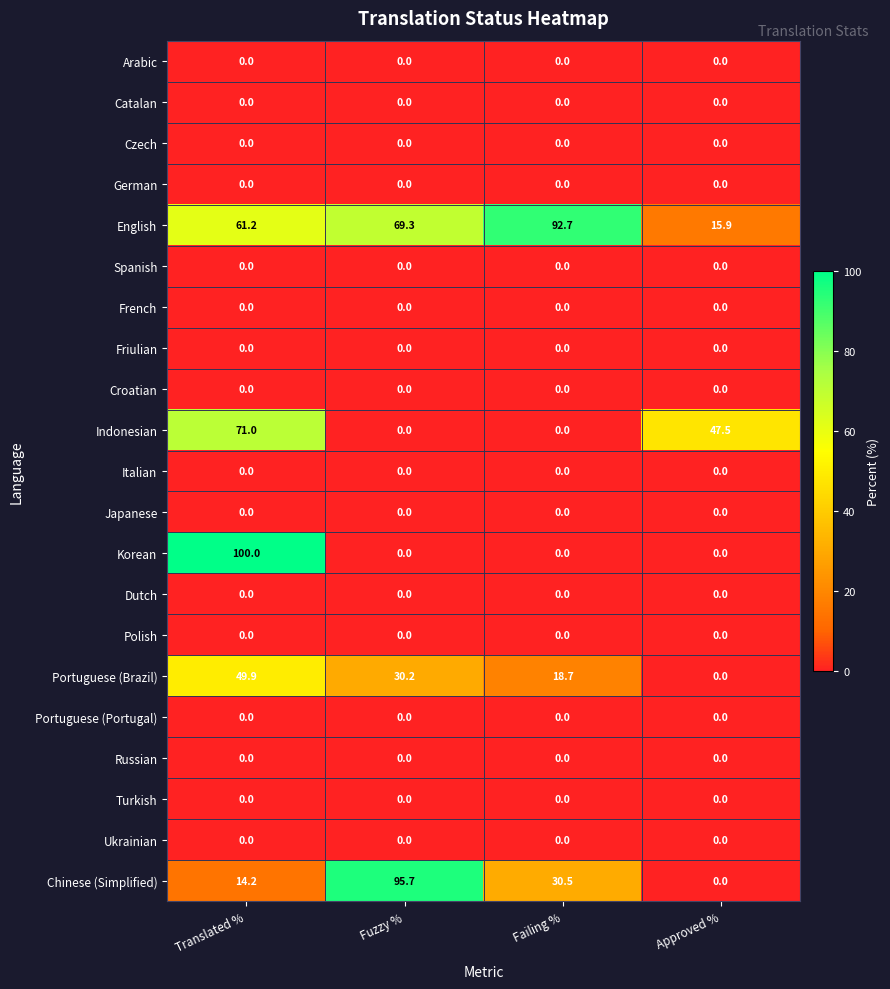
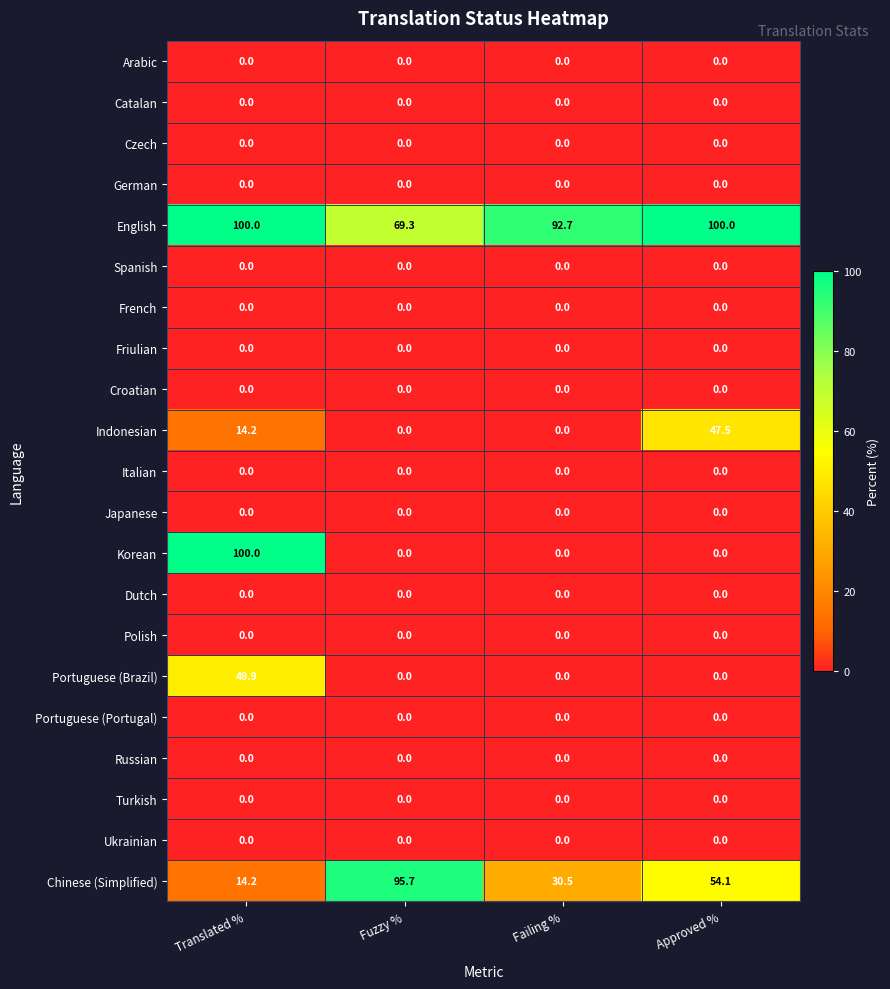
  {
    "Arabic": {
      "Translated %": 0.0,
      "Fuzzy %": 0.0,
      "Failing %": 0.0,
      "Approved %": 0.0
    },
    "Catalan": {
      "Translated %": 0.0,
      "Fuzzy %": 0.0,
      "Failing %": 0.0,
      "Approved %": 0.0
    },
    "Czech": {
      "Translated %": 0.0,
      "Fuzzy %": 0.0,
      "Failing %": 0.0,
      "Approved %": 0.0
    },
    "German": {
      "Translated %": 0.0,
      "Fuzzy %": 0.0,
      "Failing %": 0.0,
      "Approved %": 0.0
    },
    "English": {
-     "Translated %": 61.2,
+     "Translated %": 100.0,
      "Fuzzy %": 69.3,
      "Failing %": 92.7,
-     "Approved %": 15.9
+     "Approved %": 100.0
    },
    "Spanish": {
      "Translated %": 0.0,
      "Fuzzy %": 0.0,
      "Failing %": 0.0,
      "Approved %": 0.0
    },
    "French": {
      "Translated %": 0.0,
      "Fuzzy %": 0.0,
      "Failing %": 0.0,
      "Approved %": 0.0
    },
    "Friulian": {
      "Translated %": 0.0,
      "Fuzzy %": 0.0,
      "Failing %": 0.0,
      "Approved %": 0.0
    },
    "Croatian": {
      "Translated %": 0.0,
      "Fuzzy %": 0.0,
      "Failing %": 0.0,
      "Approved %": 0.0
    },
    "Indonesian": {
-     "Translated %": 71.0,
+     "Translated %": 14.2,
      "Fuzzy %": 0.0,
      "Failing %": 0.0,
      "Approved %": 47.5
    },
    "Italian": {
      "Translated %": 0.0,
      "Fuzzy %": 0.0,
      "Failing %": 0.0,
      "Approved %": 0.0
    },
    "Japanese": {
      "Translated %": 0.0,
      "Fuzzy %": 0.0,
      "Failing %": 0.0,
      "Approved %": 0.0
    },
    "Korean": {
      "Translated %": 100.0,
      "Fuzzy %": 0.0,
      "Failing %": 0.0,
      "Approved %": 0.0
    },
    "Dutch": {
      "Translated %": 0.0,
      "Fuzzy %": 0.0,
      "Failing %": 0.0,
      "Approved %": 0.0
    },
    "Polish": {
      "Translated %": 0.0,
      "Fuzzy %": 0.0,
      "Failing %": 0.0,
      "Approved %": 0.0
    },
    "Portuguese (Brazil)": {
      "Translated %": 49.9,
-     "Fuzzy %": 30.2,
-     "Failing %": 18.7,
+     "Fuzzy %": 0.0,
+     "Failing %": 0.0,
      "Approved %": 0.0
    },
    "Portuguese (Portugal)": {
      "Translated %": 0.0,
      "Fuzzy %": 0.0,
      "Failing %": 0.0,
      "Approved %": 0.0
    },
    "Russian": {
      "Translated %": 0.0,
      "Fuzzy %": 0.0,
      "Failing %": 0.0,
      "Approved %": 0.0
    },
    "Turkish": {
      "Translated %": 0.0,
      "Fuzzy %": 0.0,
      "Failing %": 0.0,
      "Approved %": 0.0
    },
    "Ukrainian": {
      "Translated %": 0.0,
      "Fuzzy %": 0.0,
      "Failing %": 0.0,
      "Approved %": 0.0
    },
    "Chinese (Simplified)": {
      "Translated %": 14.2,
      "Fuzzy %": 95.7,
      "Failing %": 30.5,
-     "Approved %": 0.0
+     "Approved %": 54.1
    }
  }
